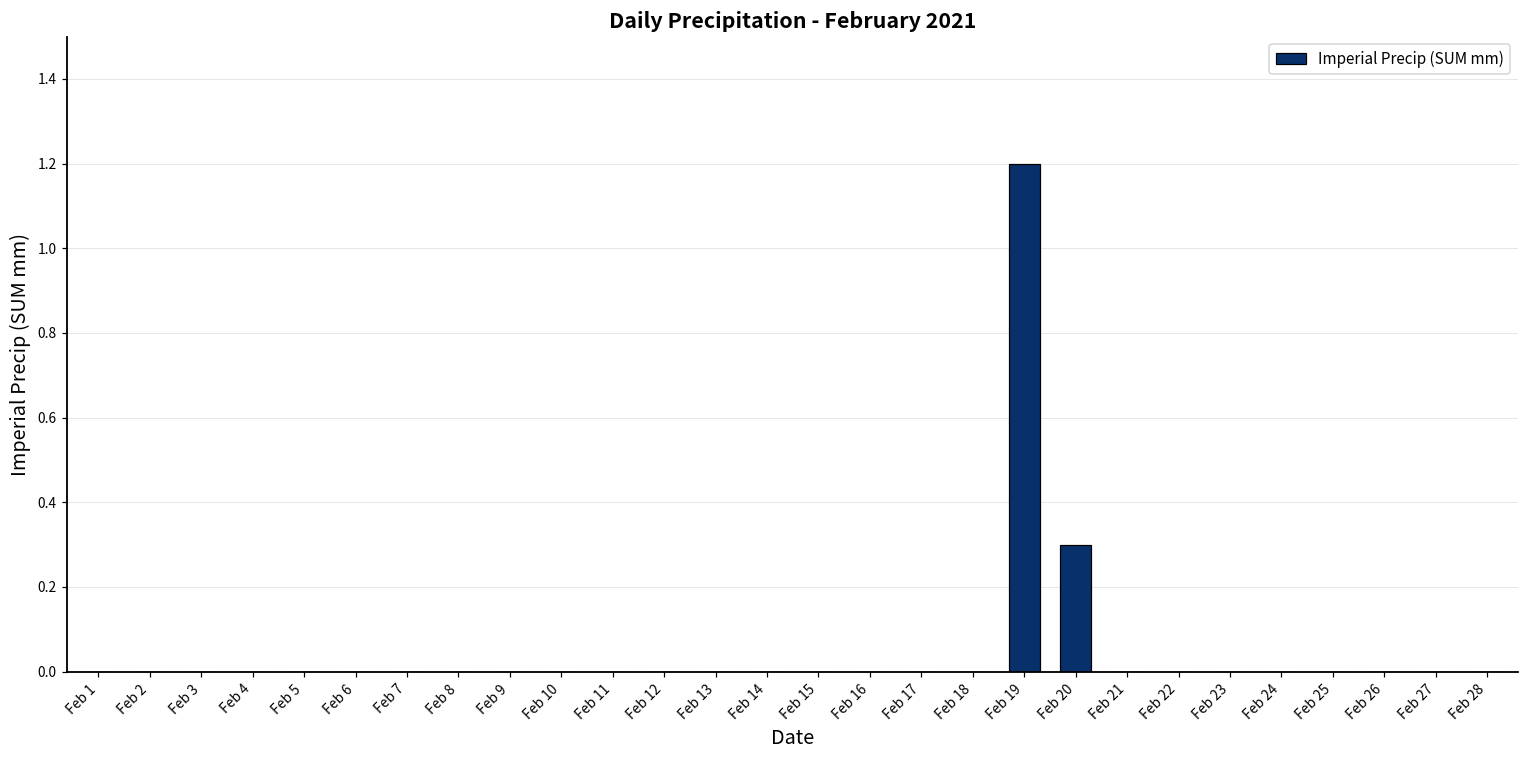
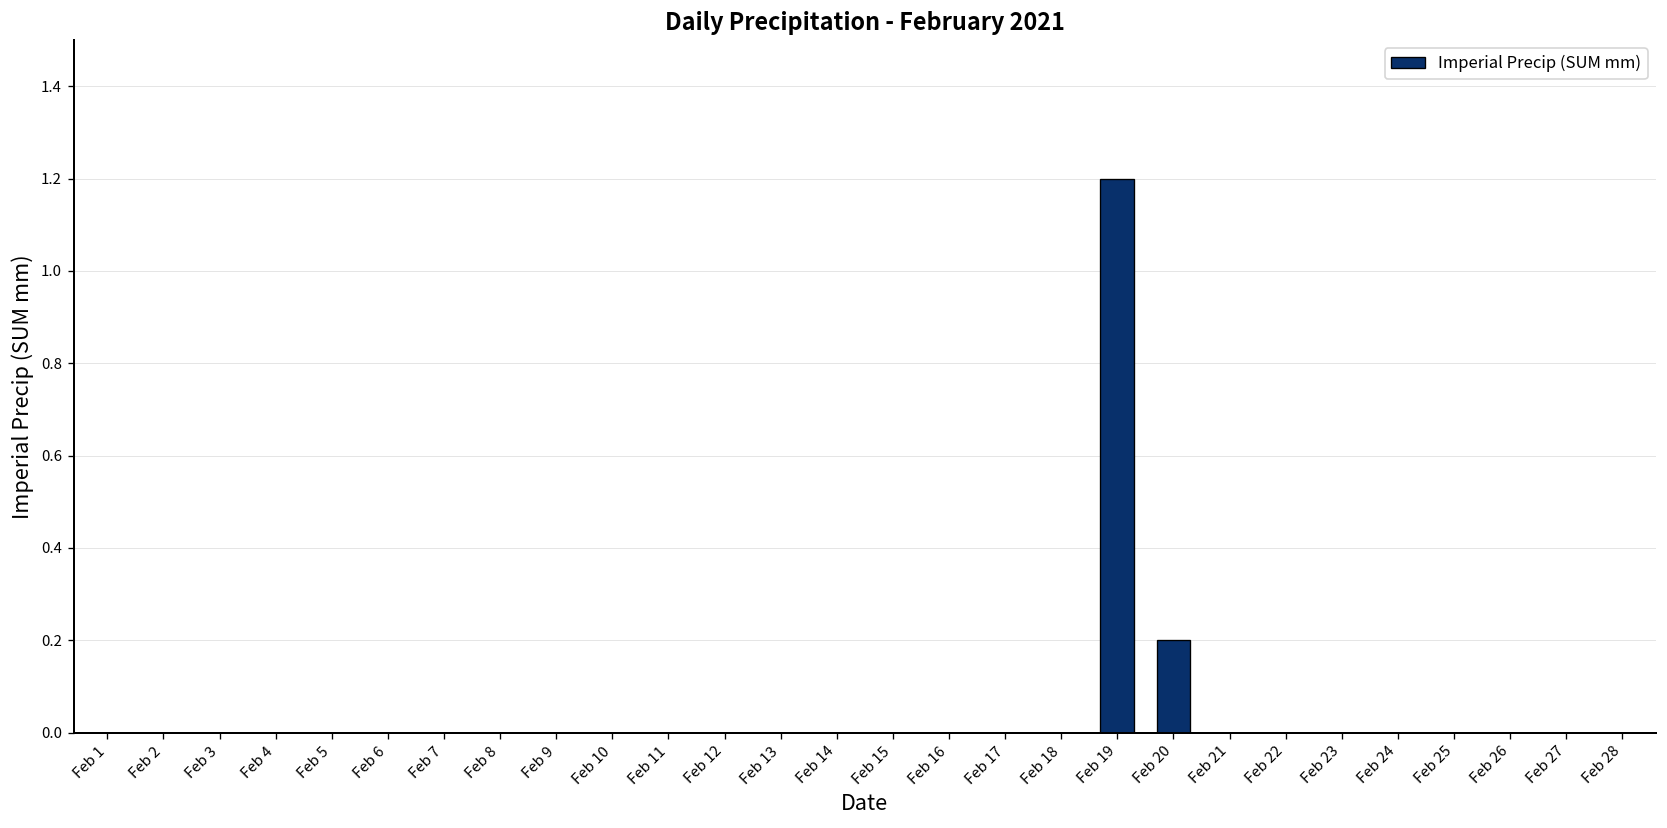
  {
    "Feb 1": 0.0,
    "Feb 2": 0.0,
    "Feb 3": 0.0,
    "Feb 4": 0.0,
    "Feb 5": 0.0,
    "Feb 6": 0.0,
    "Feb 7": 0.0,
    "Feb 8": 0.0,
    "Feb 9": 0.0,
    "Feb 10": 0.0,
    "Feb 11": 0.0,
    "Feb 12": 0.0,
    "Feb 13": 0.0,
    "Feb 14": 0.0,
    "Feb 15": 0.0,
    "Feb 16": 0.0,
    "Feb 17": 0.0,
    "Feb 18": 0.0,
    "Feb 19": 1.2,
-   "Feb 20": 0.3,
+   "Feb 20": 0.2,
    "Feb 21": 0.0,
    "Feb 22": 0.0,
    "Feb 23": 0.0,
    "Feb 24": 0.0,
    "Feb 25": 0.0,
    "Feb 26": 0.0,
    "Feb 27": 0.0,
    "Feb 28": 0.0
  }
